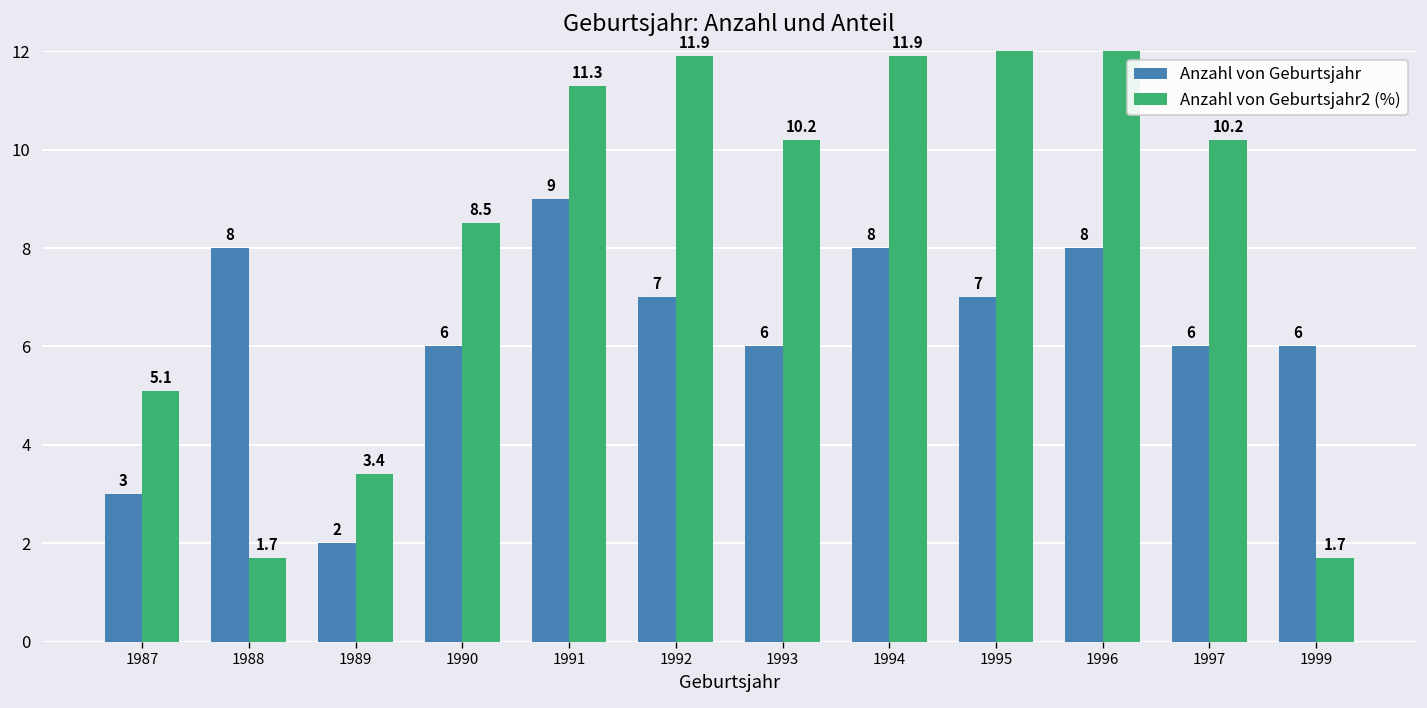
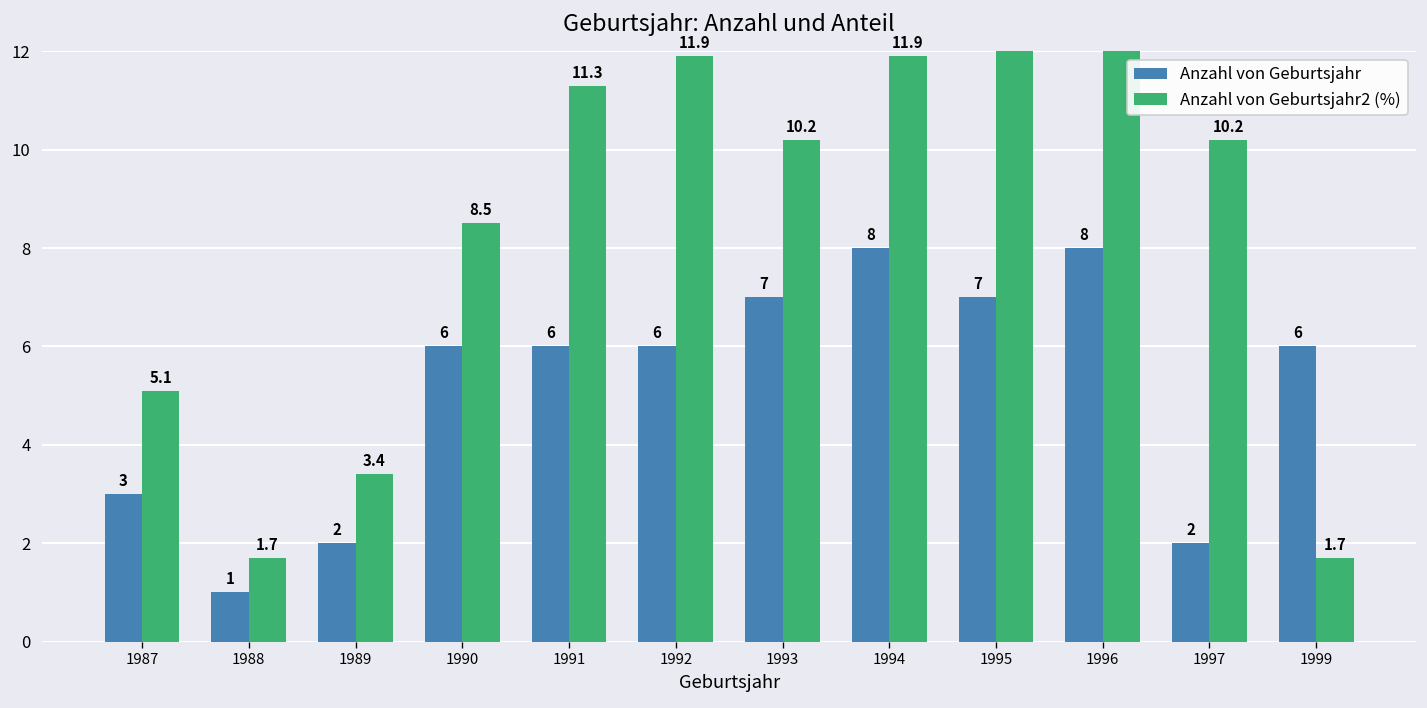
  {
    "Anzahl von Geburtsjahr": {
      "1987": 3,
-     "1988": 8,
+     "1988": 1,
      "1989": 2,
      "1990": 6,
-     "1991": 9,
-     "1992": 7,
-     "1993": 6,
+     "1991": 6,
+     "1992": 6,
+     "1993": 7,
      "1994": 8,
      "1995": 7,
      "1996": 8,
-     "1997": 6,
+     "1997": 2,
      "1999": 6
    },
    "Anzahl von Geburtsjahr2 (%)": {
      "1987": 5.1,
      "1988": 1.7,
      "1989": 3.4,
      "1990": 8.5,
      "1991": 11.3,
      "1992": 11.9,
      "1993": 10.2,
      "1994": 11.9,
      "1997": 10.2,
      "1999": 1.7
    }
  }
